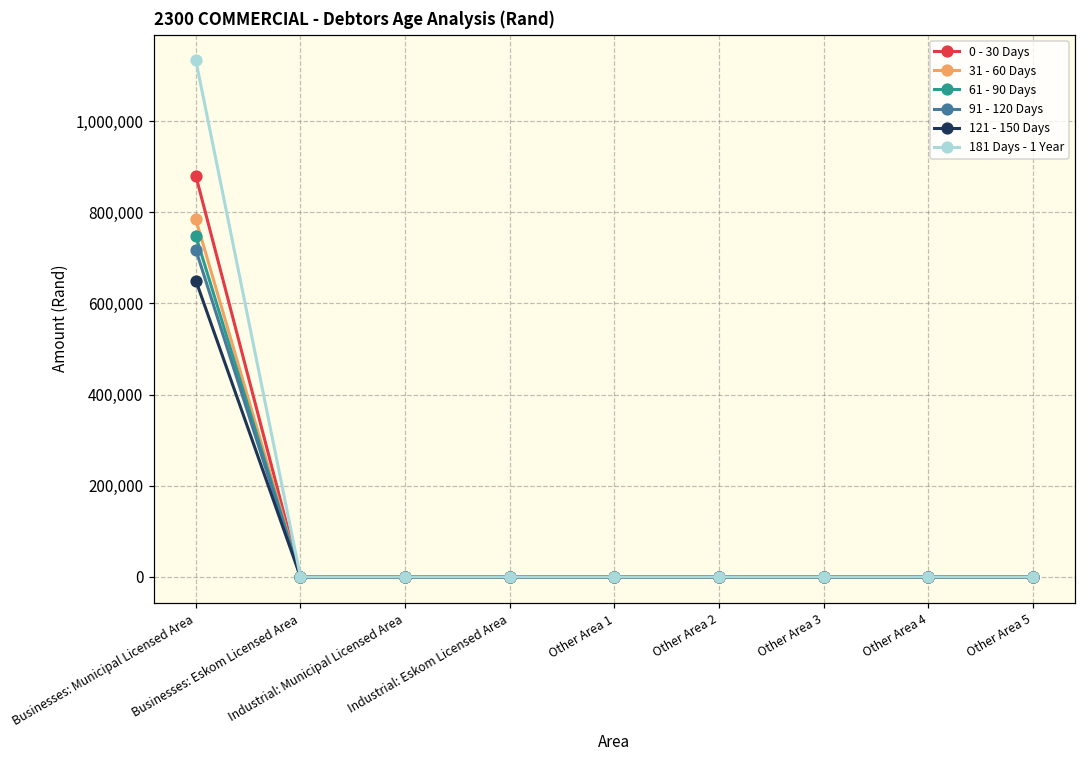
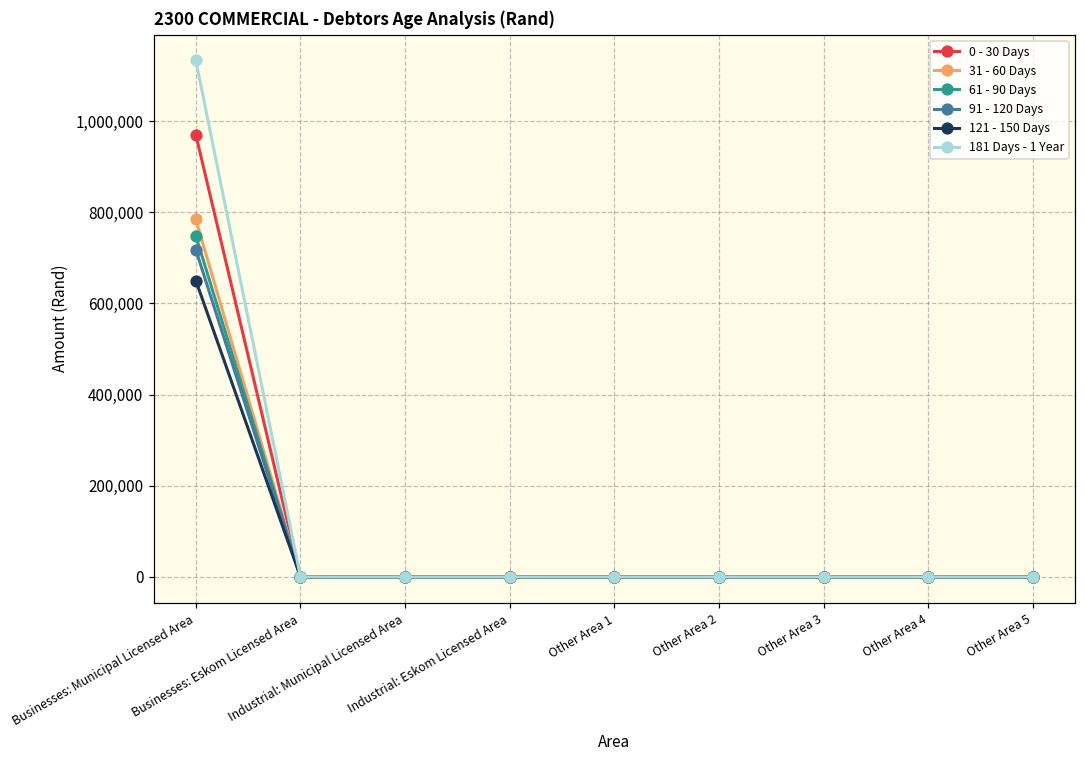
  {
    "0 - 30 Days": {
-     "Businesses: Municipal Licensed Area": "880,000"
+     "Businesses: Municipal Licensed Area": "970,000"
    },
    "31 - 60 Days": {
      "Businesses: Municipal Licensed Area": "780,000"
    },
    "121 - 150 Days": {
      "Businesses: Municipal Licensed Area": "650,000"
    },
    "181 Days - 1 Year": {
      "Businesses: Municipal Licensed Area": "1,130,000"
    }
  }
